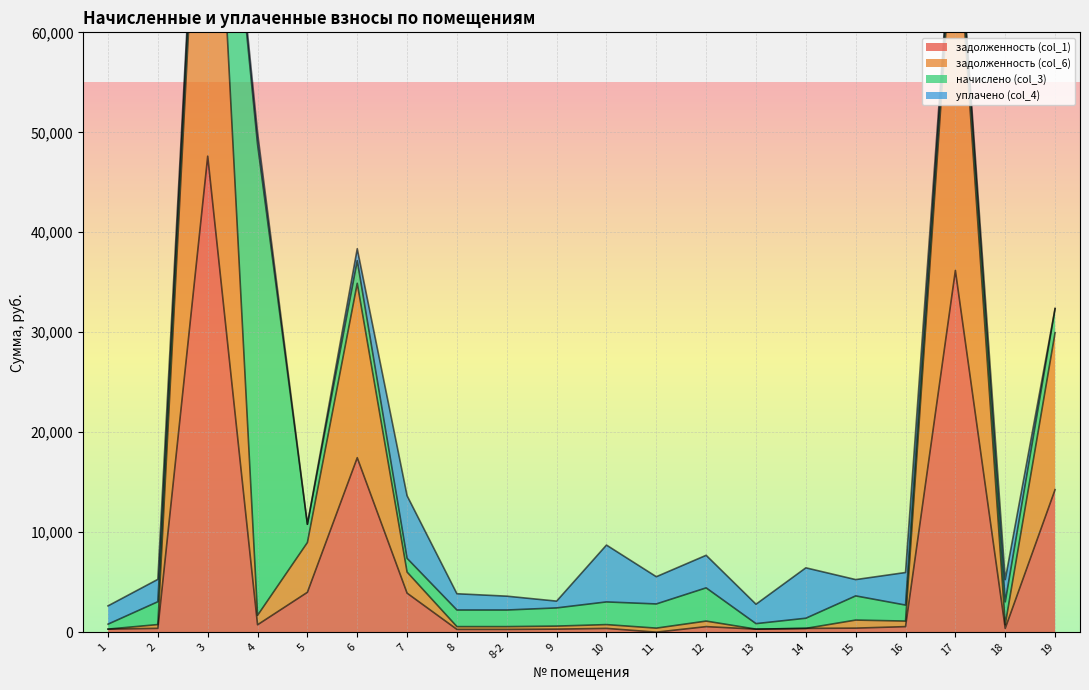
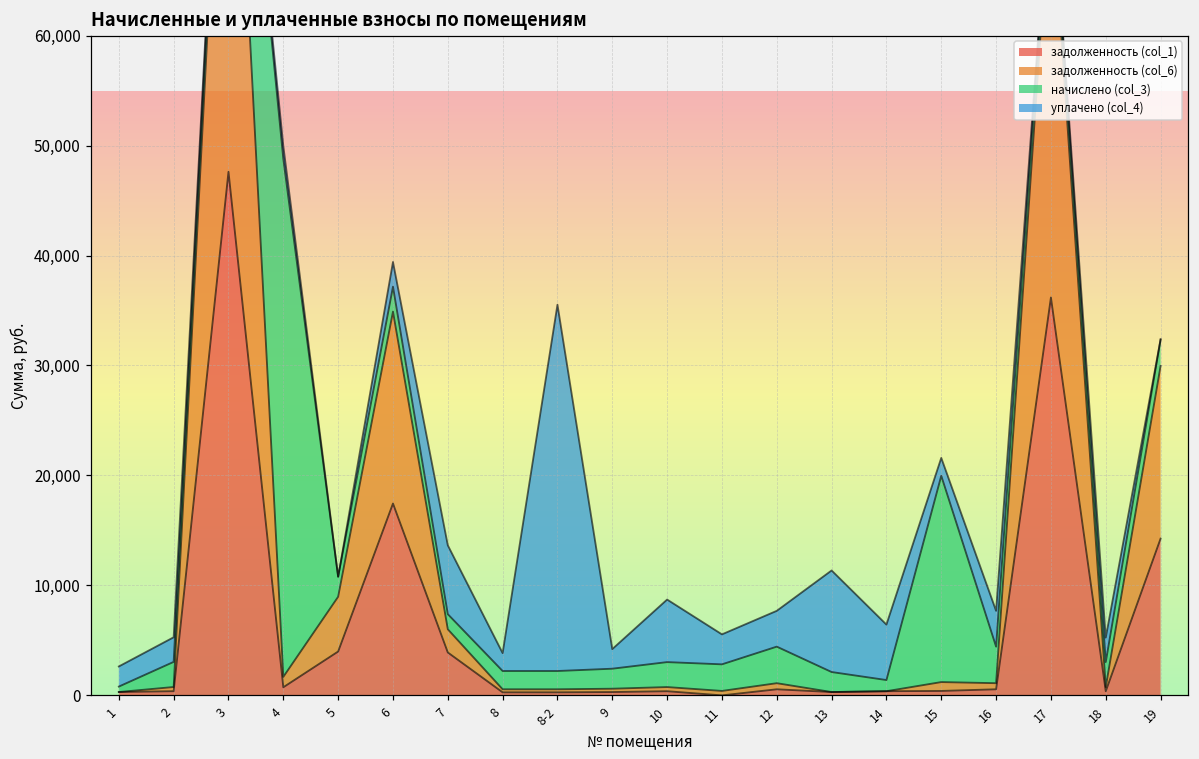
  {
    "начислено (col_3)": {
      "1": "0",
      "2": "2,000",
      "4": "47,000",
      "6": "2,000",
      "7": "1,000",
      "8": "2,000",
      "8-2": "2,000",
      "9": "2,000",
      "10": "2,000",
      "11": "2,000",
      "12": "3,000",
-     "13": "1,000",
+     "13": "2,000",
      "14": "1,000",
-     "15": "2,000",
-     "16": "2,000",
+     "15": "19,000",
+     "16": "3,000",
      "18": "2,000"
    },
    "уплачено (col_4)": {
      "1": "2,000",
      "2": "2,000",
      "4": "1,000",
-     "6": "1,000",
+     "6": "2,000",
      "7": "6,000",
      "8": "2,000",
-     "8-2": "1,000",
-     "9": "1,000",
+     "8-2": "33,000",
+     "9": "2,000",
      "10": "6,000",
      "11": "3,000",
      "12": "3,000",
-     "13": "2,000",
+     "13": "9,000",
      "14": "5,000",
      "15": "2,000",
      "16": "3,000",
      "18": "2,000"
    }
  }
